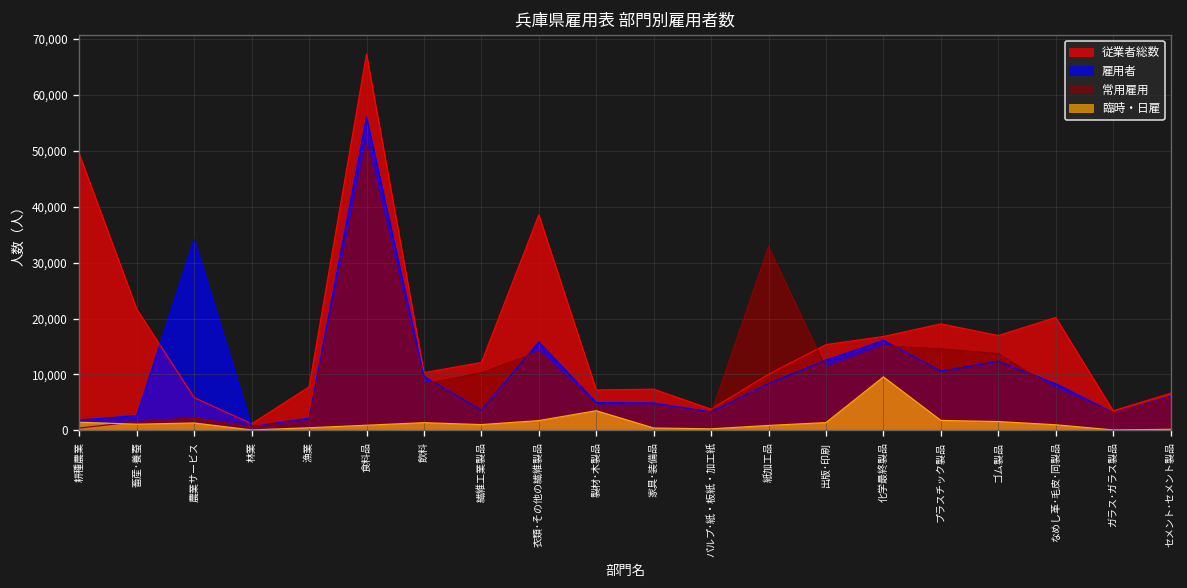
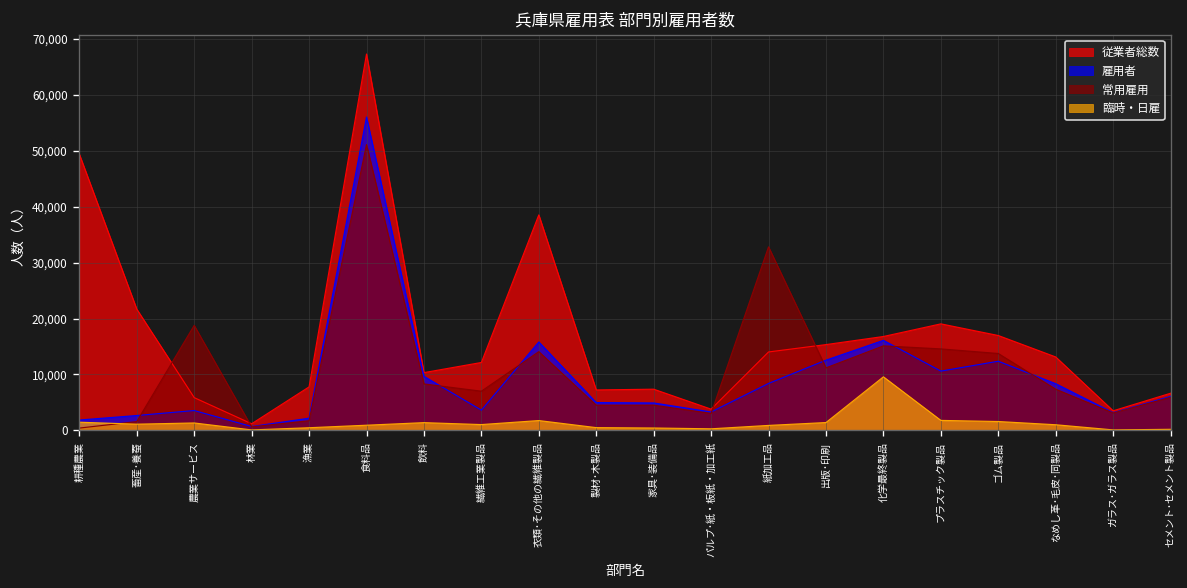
  {
    "従業者総数": {
      "耕種農業": "49,000",
      "畜産･養蚕": "22,000",
      "農業サービス": "6,000",
      "漁業": "8,000",
      "食料品": "67,000",
      "飲料": "10,000",
      "繊維工業製品": "12,000",
      "衣類･その他の繊維製品": "39,000",
      "製材･木製品": "7,000",
      "家具･装備品": "7,000",
-     "紙加工品": "10,000",
+     "紙加工品": "14,000",
      "出版･印刷": "15,000",
      "化学最終製品": "17,000",
      "プラスチック製品": "19,000",
      "ゴム製品": "17,000",
-     "なめし革･毛皮･同製品": "20,000",
+     "なめし革･毛皮･同製品": "13,000",
      "セメント･セメント製品": "7,000"
    },
    "雇用者": {
      "畜産･養蚕": "3,000",
-     "農業サービス": "34,000",
+     "農業サービス": "4,000",
      "食料品": "56,000",
      "飲料": "10,000",
      "繊維工業製品": "4,000",
      "衣類･その他の繊維製品": "16,000",
      "紙加工品": "8,000",
      "出版･印刷": "13,000",
      "化学最終製品": "16,000",
      "プラスチック製品": "11,000",
      "ゴム製品": "12,000",
      "なめし革･毛皮･同製品": "8,000"
    },
    "常用雇用": {
      "耕種農業": "0",
-     "農業サービス": "2,000",
+     "農業サービス": "19,000",
      "食料品": "51,000",
      "飲料": "8,000",
-     "繊維工業製品": "10,000",
+     "繊維工業製品": "7,000",
      "衣類･その他の繊維製品": "14,000",
      "紙加工品": "33,000",
      "出版･印刷": "11,000",
      "化学最終製品": "15,000",
      "プラスチック製品": "15,000",
      "ゴム製品": "14,000",
      "なめし革･毛皮･同製品": "7,000"
    },
    "臨時・日雇": {
      "農業サービス": "1,000",
      "林業": "0",
      "漁業": "0",
      "食料品": "1,000",
      "飲料": "1,000",
      "繊維工業製品": "1,000",
      "衣類･その他の繊維製品": "2,000",
-     "製材･木製品": "4,000",
+     "製材･木製品": "0",
      "家具･装備品": "0",
      "パルプ･紙・板紙・加工紙": "0",
      "紙加工品": "1,000",
      "出版･印刷": "1,000",
      "化学最終製品": "10,000",
      "プラスチック製品": "2,000",
      "ゴム製品": "2,000",
      "なめし革･毛皮･同製品": "1,000",
      "ガラス･ガラス製品": "0",
      "セメント･セメント製品": "0"
    }
  }
